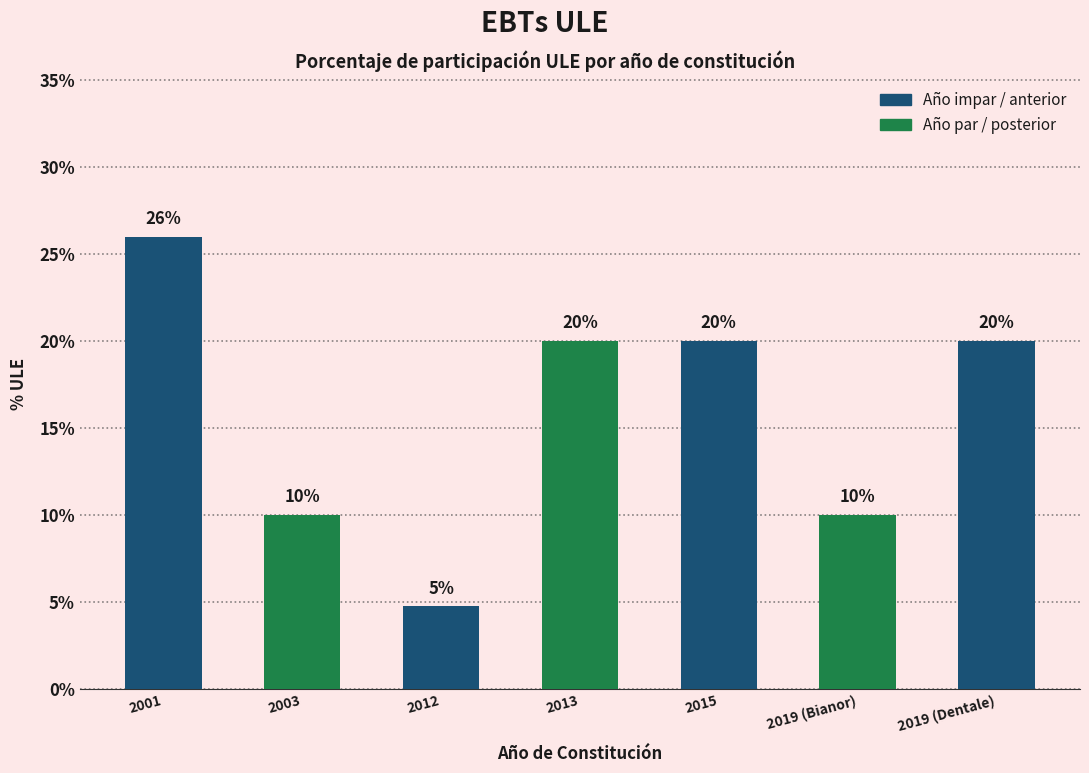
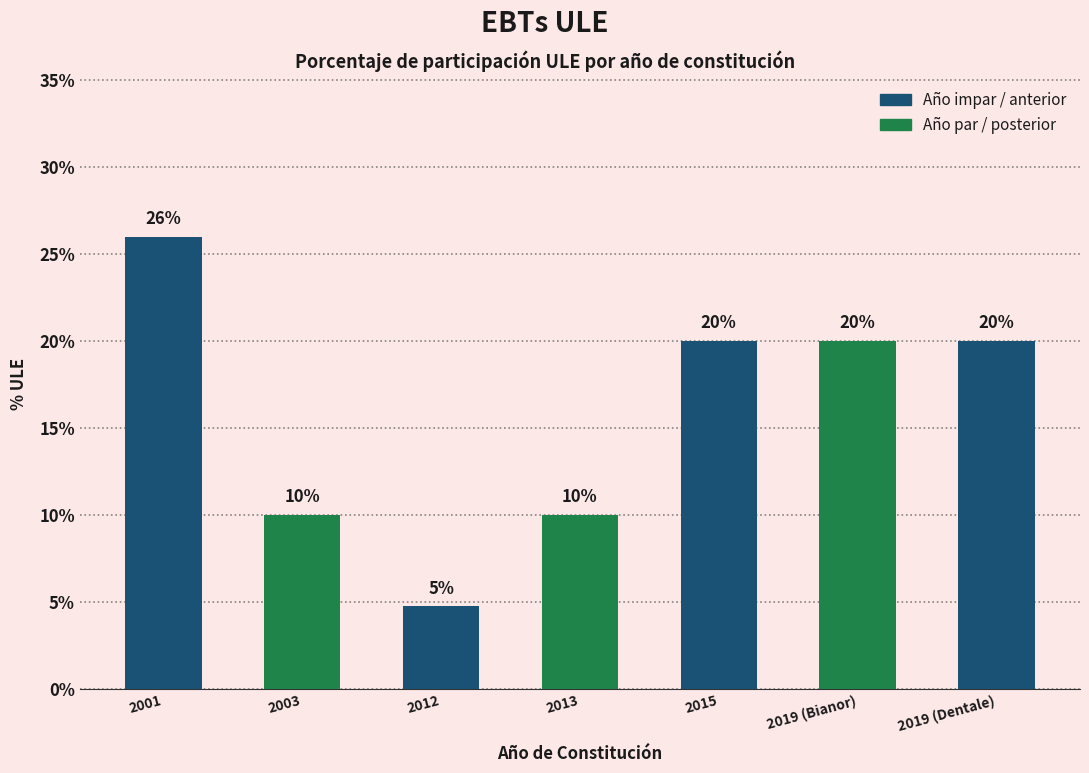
  {
    "2001": "26%",
    "2003": "10%",
    "2012": "5%",
-   "2013": "20%",
+   "2013": "10%",
    "2015": "20%",
-   "2019 (Bianor)": "10%",
+   "2019 (Bianor)": "20%",
    "2019 (Dentale)": "20%"
  }
